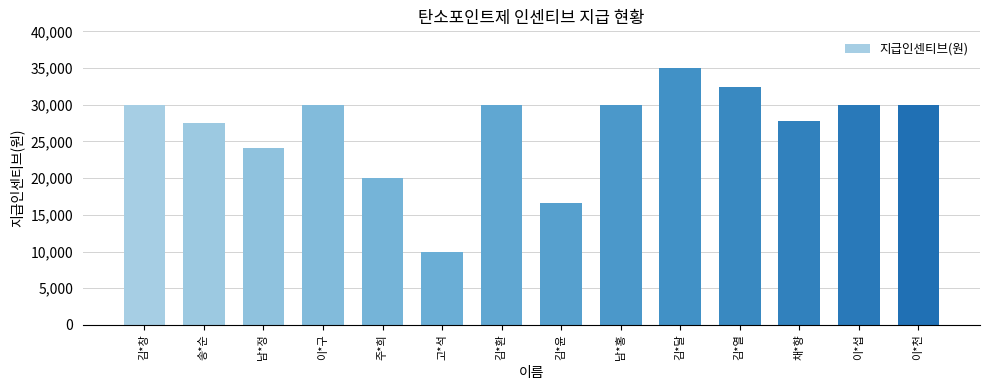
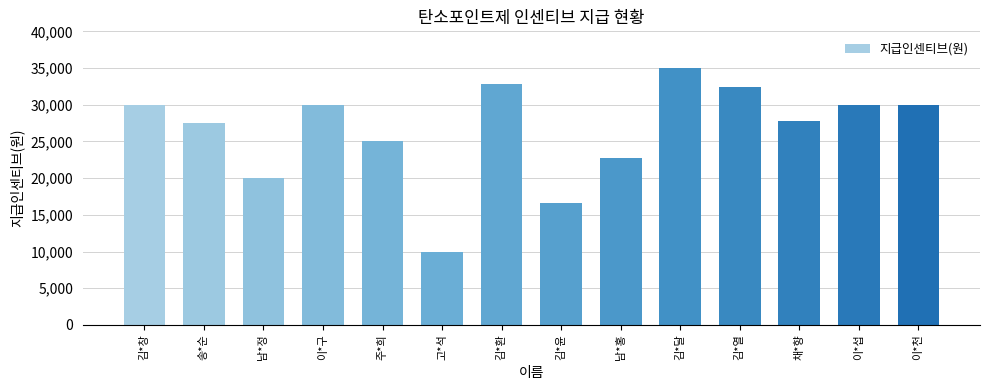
  {
    "김*창": "30,000",
    "송*순": "27,000",
-   "남*정": "24,000",
+   "남*정": "20,000",
    "이*구": "30,000",
-   "주*희": "20,000",
+   "주*희": "25,000",
    "고*석": "10,000",
-   "김*환": "30,000",
+   "김*환": "33,000",
    "김*윤": "17,000",
-   "남*홍": "30,000",
+   "남*홍": "23,000",
    "김*달": "35,000",
    "김*열": "32,000",
    "채*향": "28,000",
    "이*섭": "30,000",
    "이*천": "30,000"
  }
